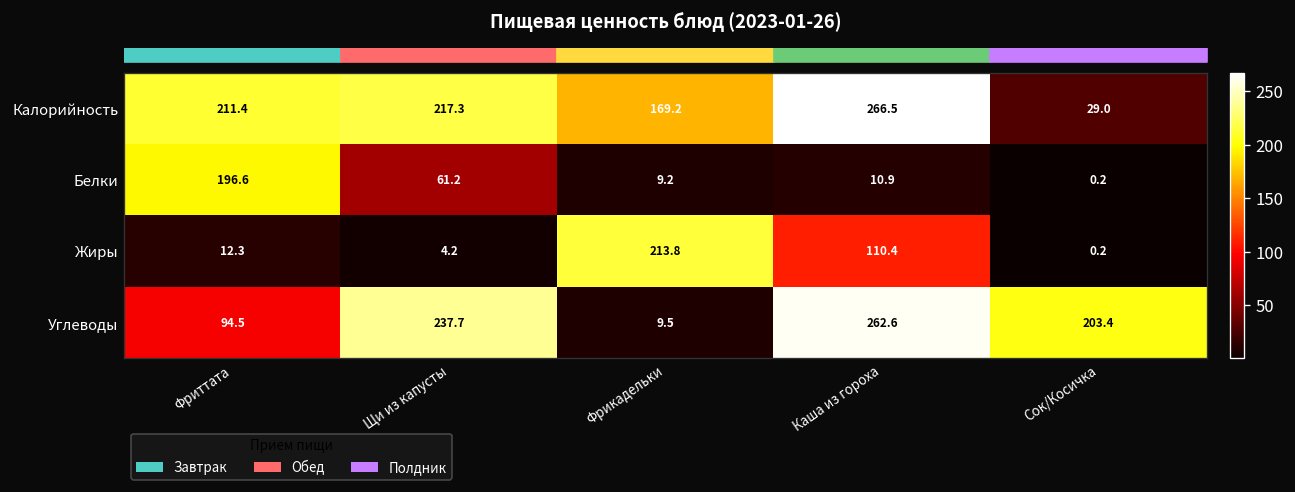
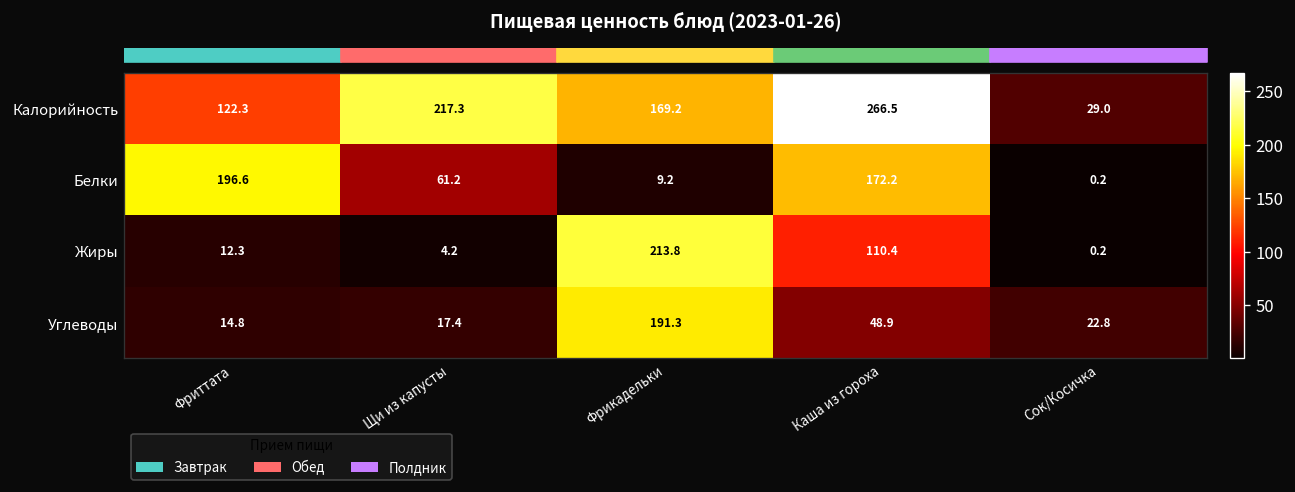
  {
    "Калорийность": {
-     "Фриттата": 211.4,
+     "Фриттата": 122.3,
      "Щи из капусты": 217.3,
      "Фрикадельки": 169.2,
      "Каша из гороха": 266.5,
      "Сок/Косичка": 29.0
    },
    "Белки": {
      "Фриттата": 196.6,
      "Щи из капусты": 61.2,
      "Фрикадельки": 9.2,
-     "Каша из гороха": 10.9,
+     "Каша из гороха": 172.2,
      "Сок/Косичка": 0.2
    },
    "Жиры": {
      "Фриттата": 12.3,
      "Щи из капусты": 4.2,
      "Фрикадельки": 213.8,
      "Каша из гороха": 110.4,
      "Сок/Косичка": 0.2
    },
    "Углеводы": {
-     "Фриттата": 94.5,
-     "Щи из капусты": 237.7,
-     "Фрикадельки": 9.5,
-     "Каша из гороха": 262.6,
-     "Сок/Косичка": 203.4
+     "Фриттата": 14.8,
+     "Щи из капусты": 17.4,
+     "Фрикадельки": 191.3,
+     "Каша из гороха": 48.9,
+     "Сок/Косичка": 22.8
    }
  }
